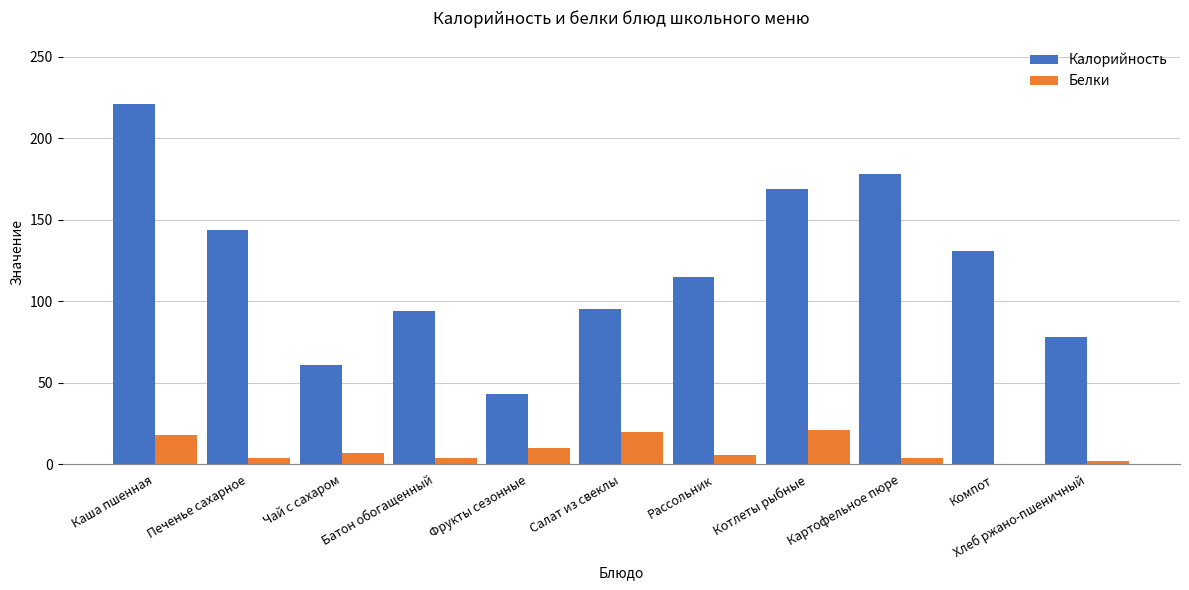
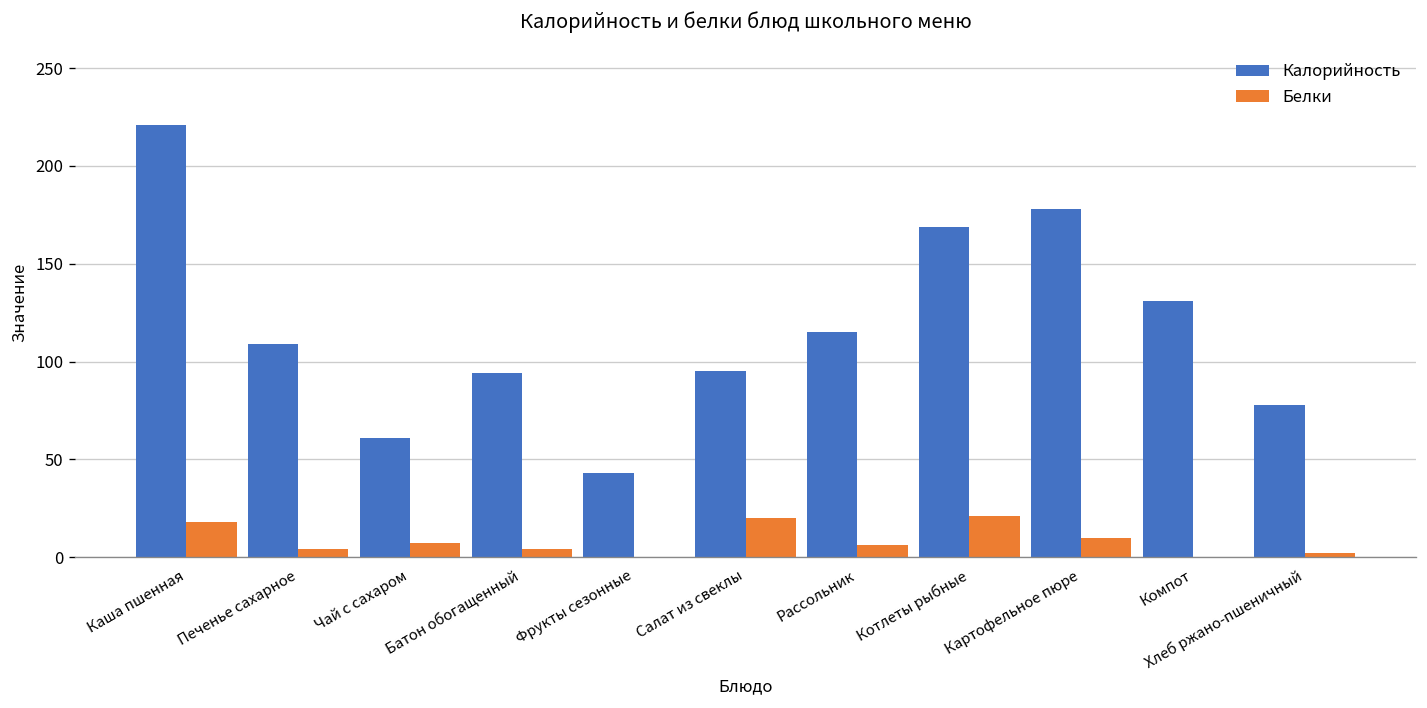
  {
    "Калорийность": {
      "Каша пшенная": 221,
-     "Печенье сахарное": 144,
+     "Печенье сахарное": 109,
      "Чай с сахаром": 61,
      "Батон обогащенный": 94,
      "Фрукты сезонные": 43,
      "Салат из свеклы": 95,
      "Рассольник": 115,
      "Котлеты рыбные": 169,
      "Картофельное пюре": 178,
      "Компот": 131,
      "Хлеб ржано-пшеничный": 78
    },
    "Белки": {
      "Каша пшенная": 18,
      "Печенье сахарное": 4,
      "Чай с сахаром": 7,
      "Батон обогащенный": 4,
-     "Фрукты сезонные": 10,
+     "Фрукты сезонные": 0,
      "Салат из свеклы": 20,
      "Рассольник": 6,
      "Котлеты рыбные": 21,
-     "Картофельное пюре": 4,
+     "Картофельное пюре": 10,
      "Компот": 0,
      "Хлеб ржано-пшеничный": 2
    }
  }
